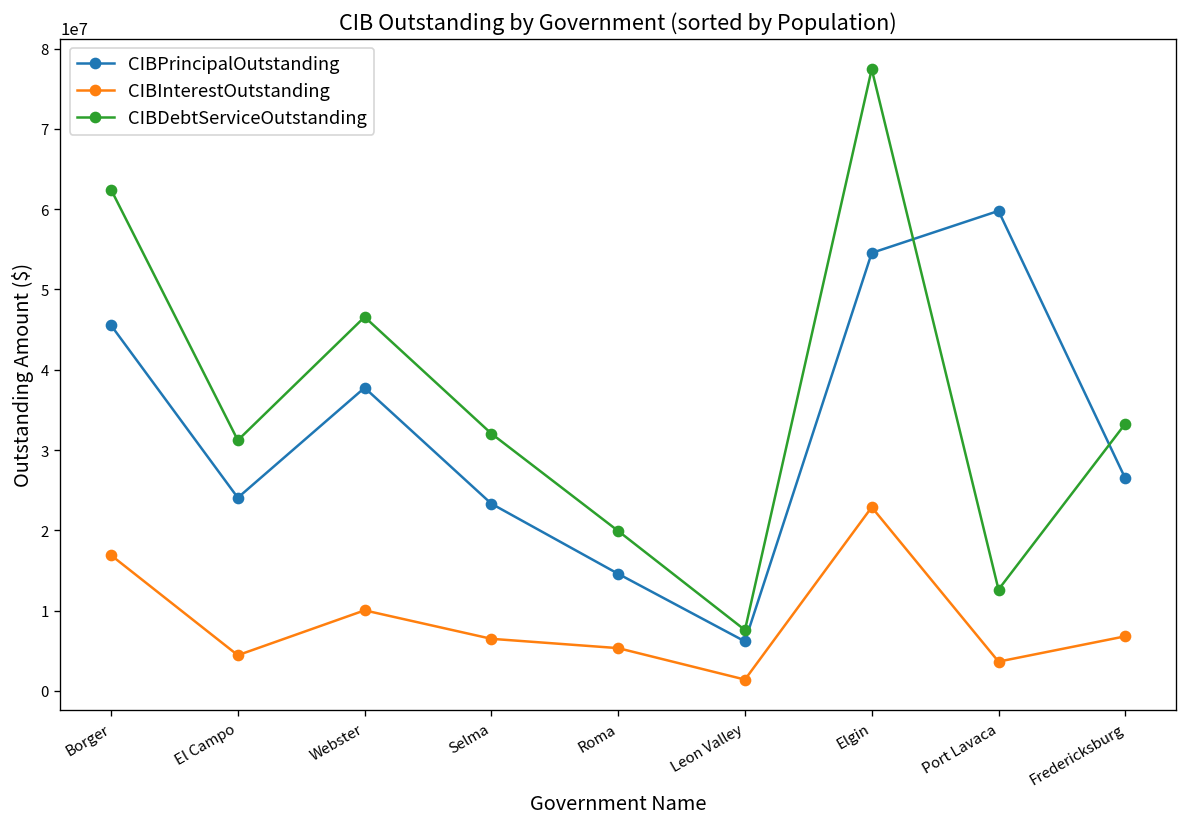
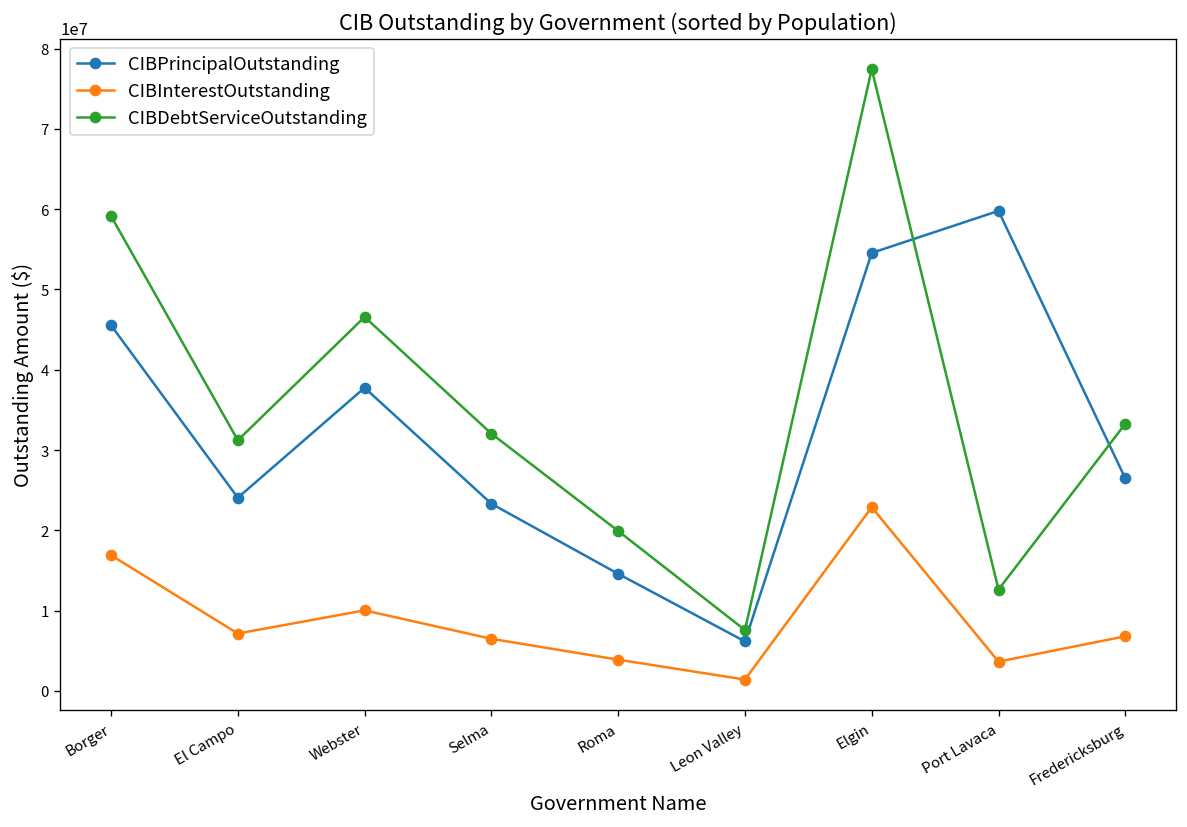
  {
    "CIBPrincipalOutstanding": {
      "Borger": 46000000,
      "El Campo": 24000000,
      "Webster": 38000000,
      "Selma": 23000000,
      "Roma": 15000000,
      "Leon Valley": 6000000,
      "Elgin": 55000000,
      "Port Lavaca": 60000000,
      "Fredericksburg": 26000000
    },
    "CIBInterestOutstanding": {
      "Borger": 17000000,
-     "El Campo": 4000000,
+     "El Campo": 7000000,
      "Webster": 10000000,
      "Selma": 6000000,
-     "Roma": 5000000,
+     "Roma": 4000000,
      "Leon Valley": 1000000,
      "Elgin": 23000000,
      "Port Lavaca": 4000000,
      "Fredericksburg": 7000000
    },
    "CIBDebtServiceOutstanding": {
-     "Borger": 62000000,
+     "Borger": 59000000,
      "El Campo": 31000000,
      "Webster": 47000000,
      "Selma": 32000000,
      "Roma": 20000000,
      "Leon Valley": 8000000,
      "Elgin": 77000000,
      "Port Lavaca": 13000000,
      "Fredericksburg": 33000000
    }
  }
